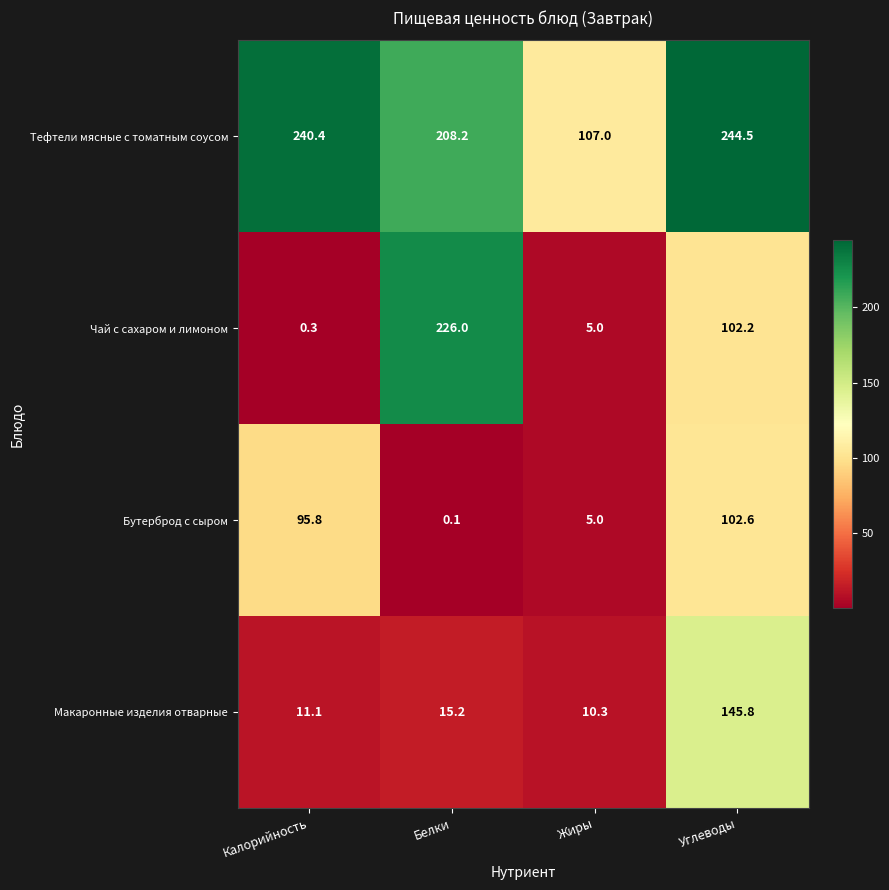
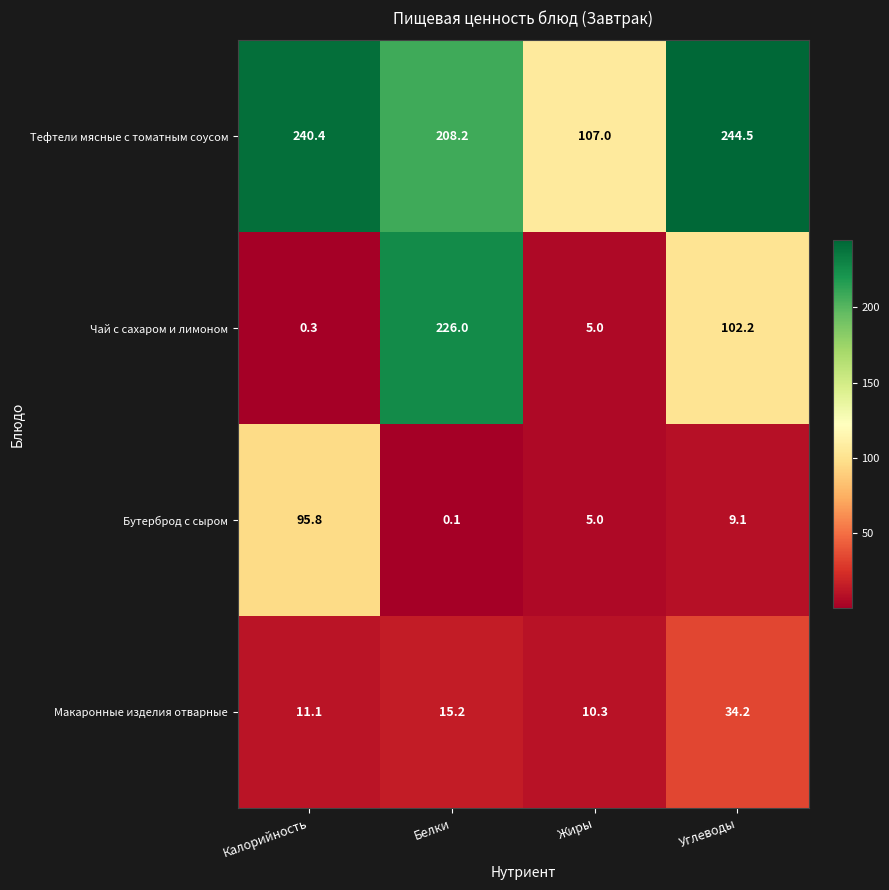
  {
    "Тефтели мясные с томатным соусом": {
      "Калорийность": 240.4,
      "Белки": 208.2,
      "Жиры": 107.0,
      "Углеводы": 244.5
    },
    "Чай с сахаром и лимоном": {
      "Калорийность": 0.3,
      "Белки": 226.0,
      "Жиры": 5.0,
      "Углеводы": 102.2
    },
    "Бутерброд с сыром": {
      "Калорийность": 95.8,
      "Белки": 0.1,
      "Жиры": 5.0,
-     "Углеводы": 102.6
+     "Углеводы": 9.1
    },
    "Макаронные изделия отварные": {
      "Калорийность": 11.1,
      "Белки": 15.2,
      "Жиры": 10.3,
-     "Углеводы": 145.8
+     "Углеводы": 34.2
    }
  }
